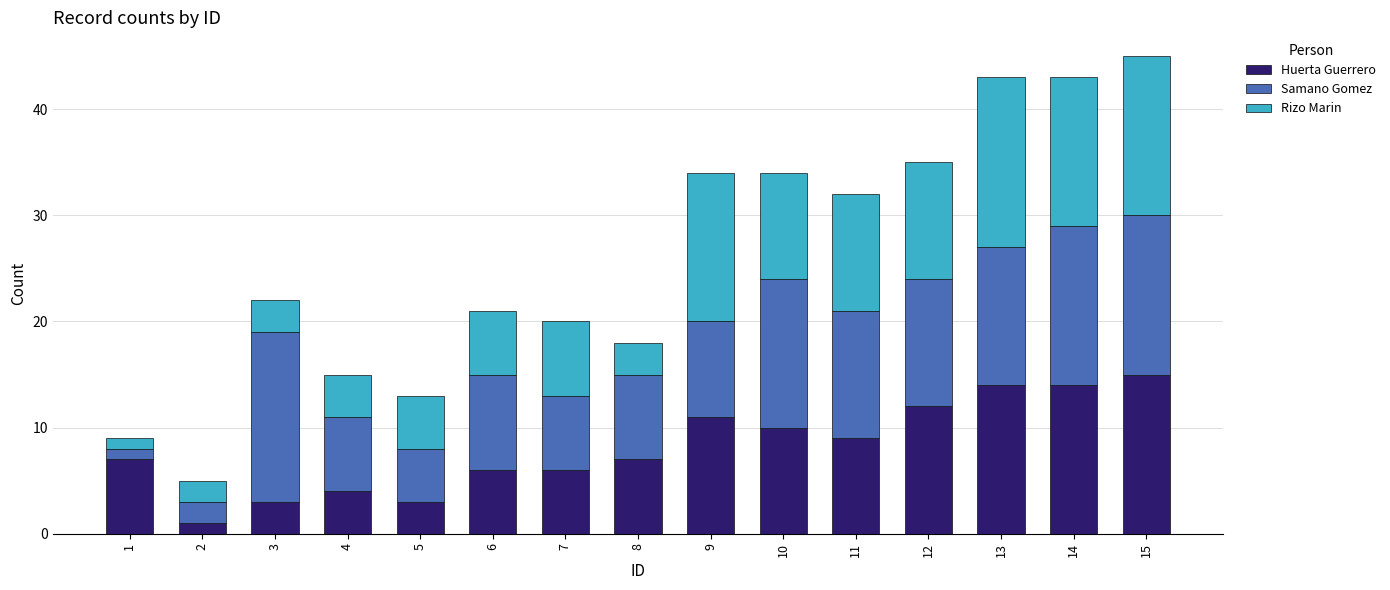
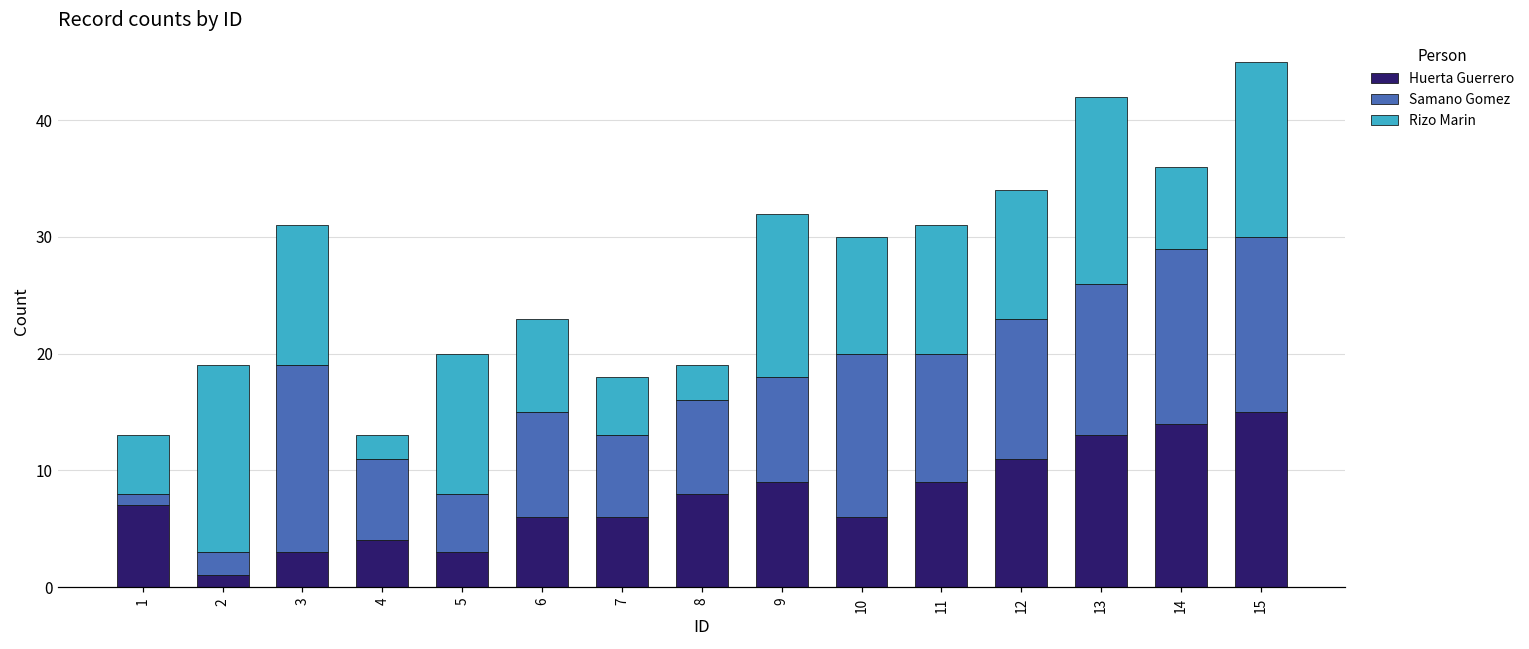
  {
    "Huerta Guerrero": {
      "1": 7,
      "2": 1,
      "3": 3,
      "4": 4,
      "5": 3,
      "6": 6,
      "7": 6,
-     "8": 7,
-     "9": 11,
-     "10": 10,
+     "8": 8,
+     "9": 9,
+     "10": 6,
      "11": 9,
-     "12": 12,
-     "13": 14,
+     "12": 11,
+     "13": 13,
      "14": 14,
      "15": 15
    },
    "Samano Gomez": {
      "1": 1,
      "2": 2,
      "3": 16,
      "4": 7,
      "5": 5,
      "6": 9,
      "7": 7,
      "8": 8,
      "9": 9,
      "10": 14,
-     "11": 12,
+     "11": 11,
      "12": 12,
      "13": 13,
      "14": 15,
      "15": 15
    },
    "Rizo Marin": {
-     "1": 1,
-     "2": 2,
-     "3": 3,
-     "4": 4,
-     "5": 5,
-     "6": 6,
-     "7": 7,
+     "1": 5,
+     "2": 16,
+     "3": 12,
+     "4": 2,
+     "5": 12,
+     "6": 8,
+     "7": 5,
      "8": 3,
      "9": 14,
      "10": 10,
      "11": 11,
      "12": 11,
      "13": 16,
-     "14": 14,
+     "14": 7,
      "15": 15
    }
  }
